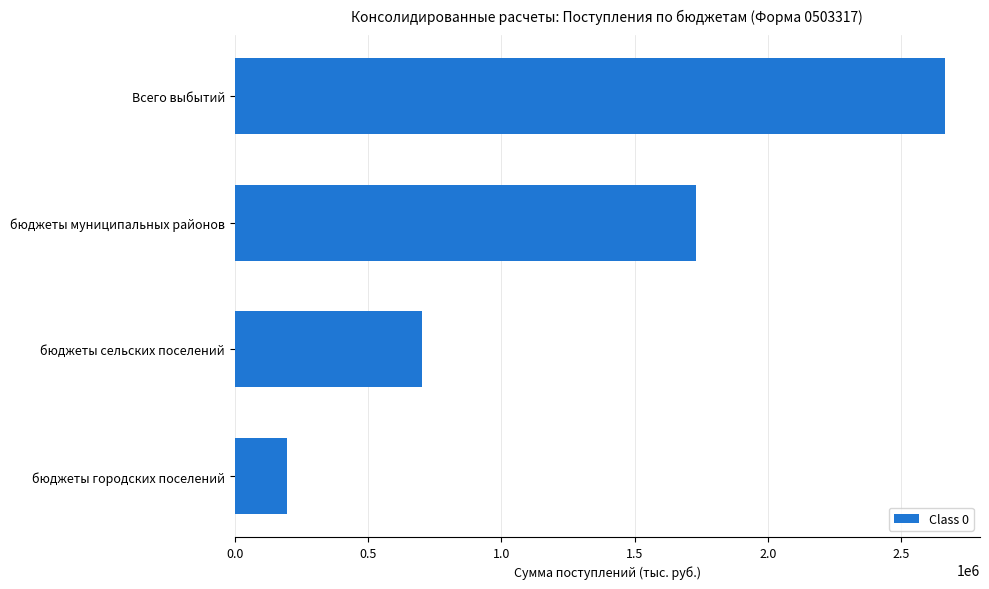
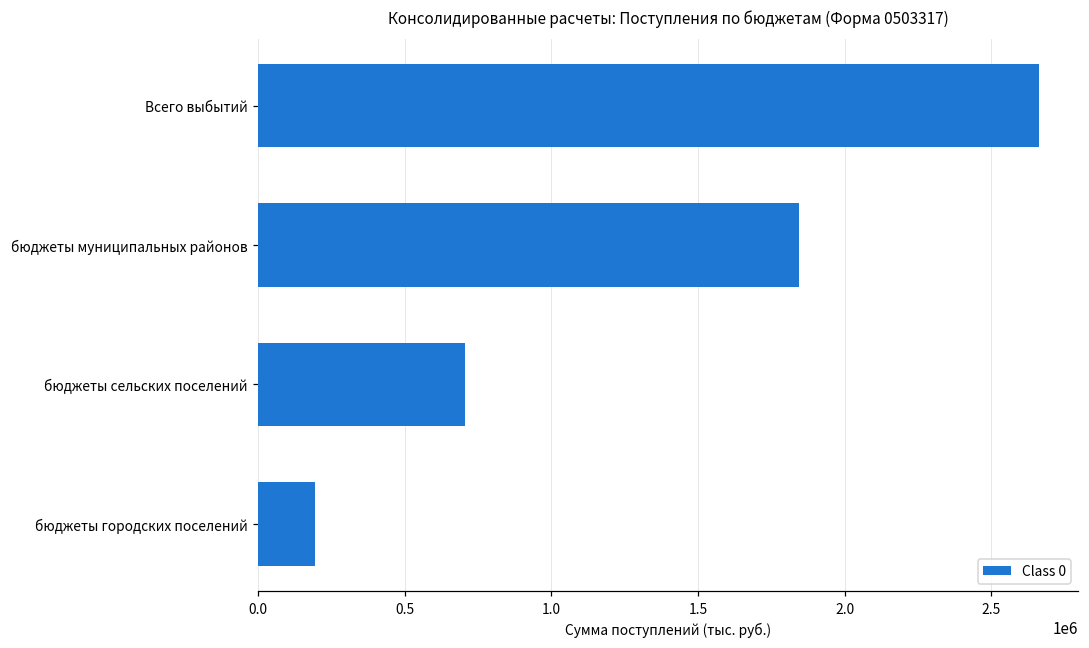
  {
    "Всего выбытий": 2660000,
-   "бюджеты муниципальных районов": 1730000,
+   "бюджеты муниципальных районов": 1840000,
    "бюджеты сельских поселений": 700000,
    "бюджеты городских поселений": 200000
  }
